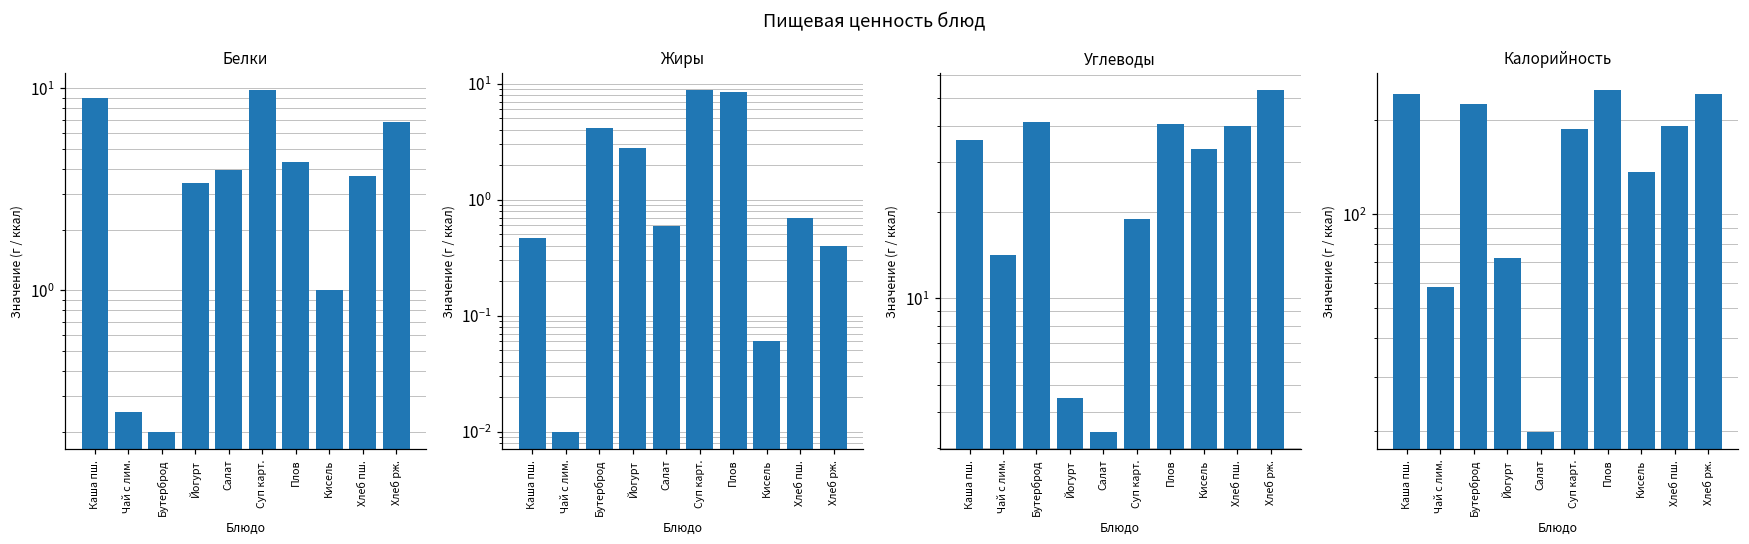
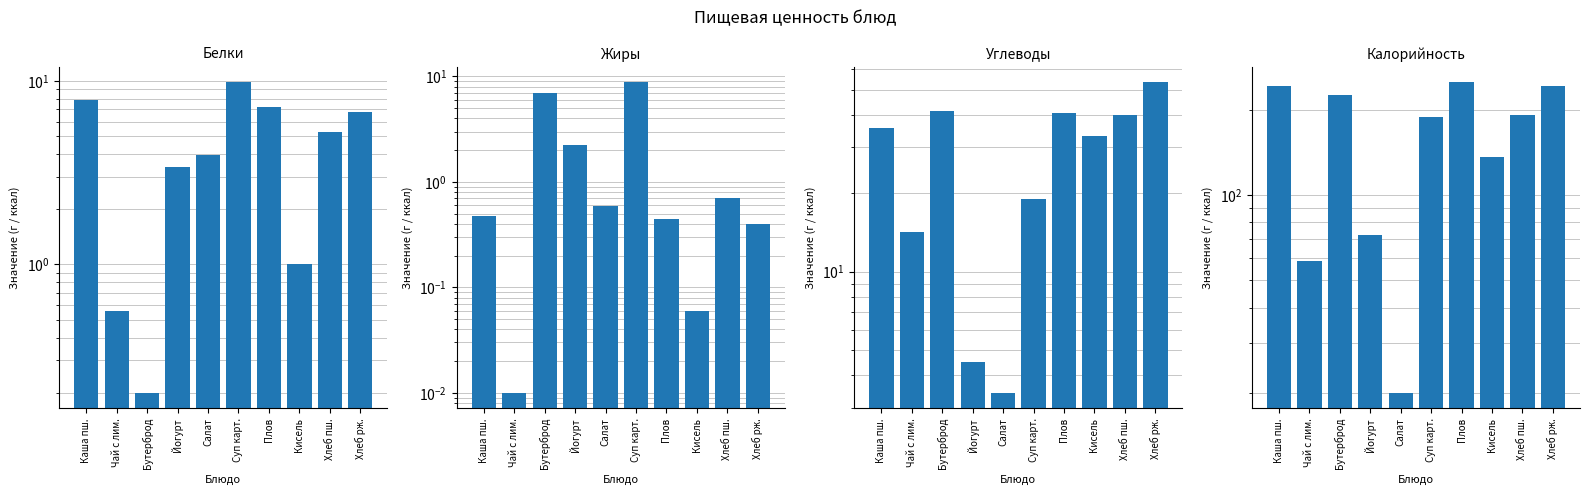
  {
    "Белки": {
-     "Каша пш.": 9,
-     "Чай с лим.": 0.25,
+     "Каша пш.": 7.9,
+     "Чай с лим.": 0.56,
      "Бутерброд": 0.20,
      "Йогурт": 3.4,
      "Салат": 4.0,
      "Суп карт.": 10,
-     "Плов": 4.3,
+     "Плов": 7.2,
      "Кисель": 1.0,
-     "Хлеб пш.": 3.7,
+     "Хлеб пш.": 5.3,
      "Хлеб рж.": 6.8
    },
    "Жиры": {
      "Каша пш.": 0.5,
      "Чай с лим.": 0.01,
-     "Бутерброд": 4.1,
-     "Йогурт": 2.8,
+     "Бутерброд": 7,
+     "Йогурт": 2.3,
      "Салат": 0.6,
      "Суп карт.": 9,
-     "Плов": 8,
+     "Плов": 0.44,
      "Кисель": 0.06,
      "Хлеб пш.": 0.7,
      "Хлеб рж.": 0.40
    }
  }
